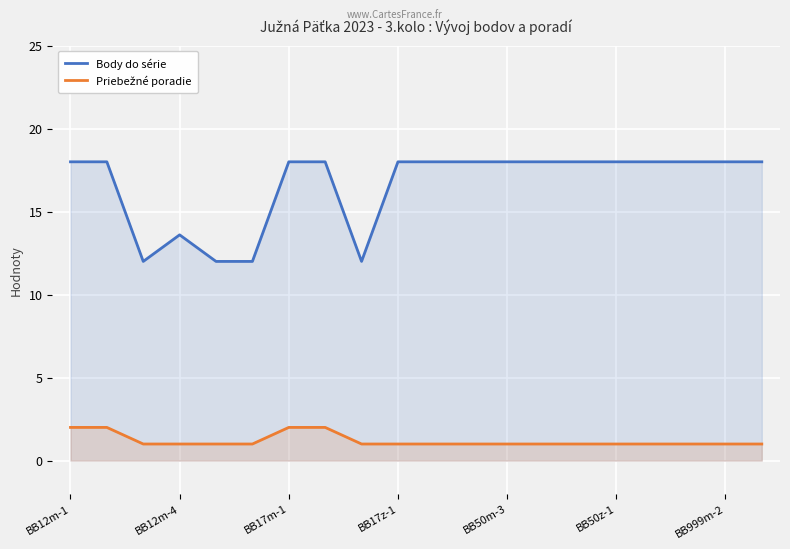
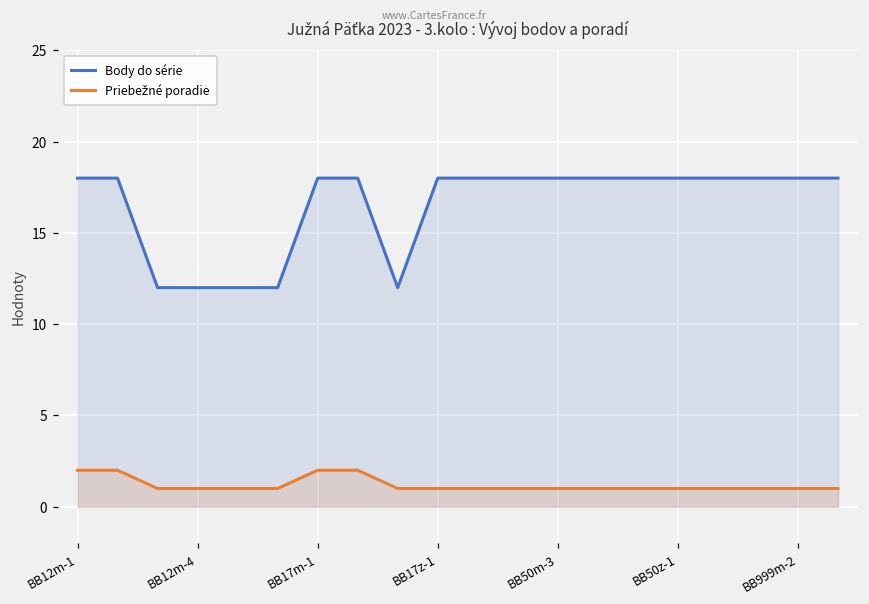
  {
    "Body do série": {
      "BB12m-1": 18.0,
-     "BB12m-4": 13.6,
+     "BB12m-4": 12.0,
      "BB17m-1": 18.0,
      "BB17z-1": 18.0,
      "BB50m-3": 18.0,
      "BB50z-1": 18.0,
      "BB999m-2": 18.0
    },
    "Priebežné poradie": {
      "BB12m-1": 2.0,
      "BB12m-4": 1.0,
      "BB17m-1": 2.0,
      "BB17z-1": 1.0,
      "BB50m-3": 1.0,
      "BB50z-1": 1.0,
      "BB999m-2": 1.0
    }
  }
